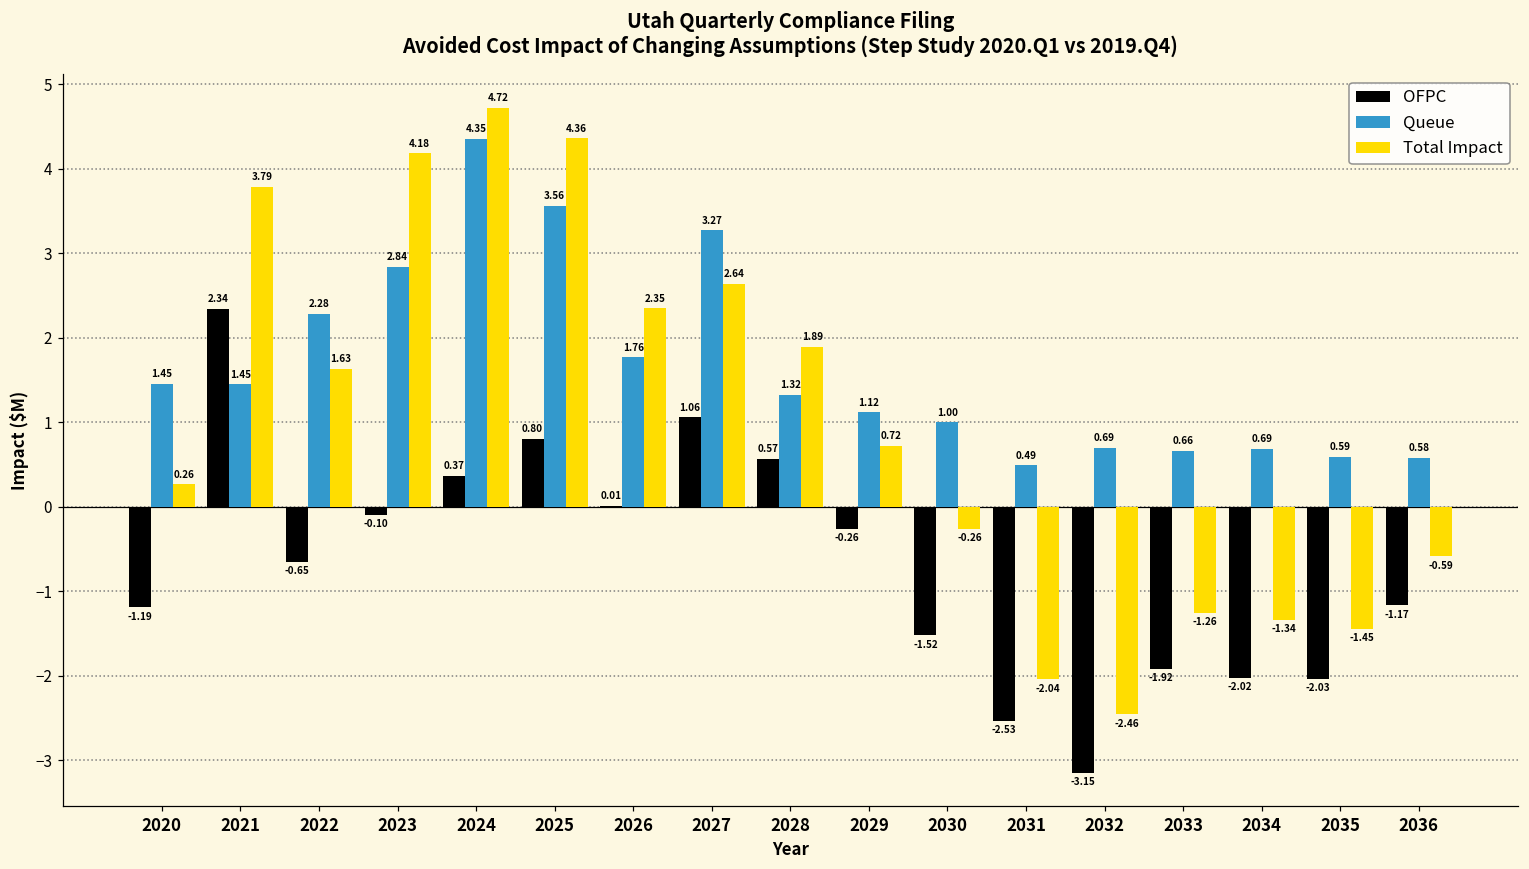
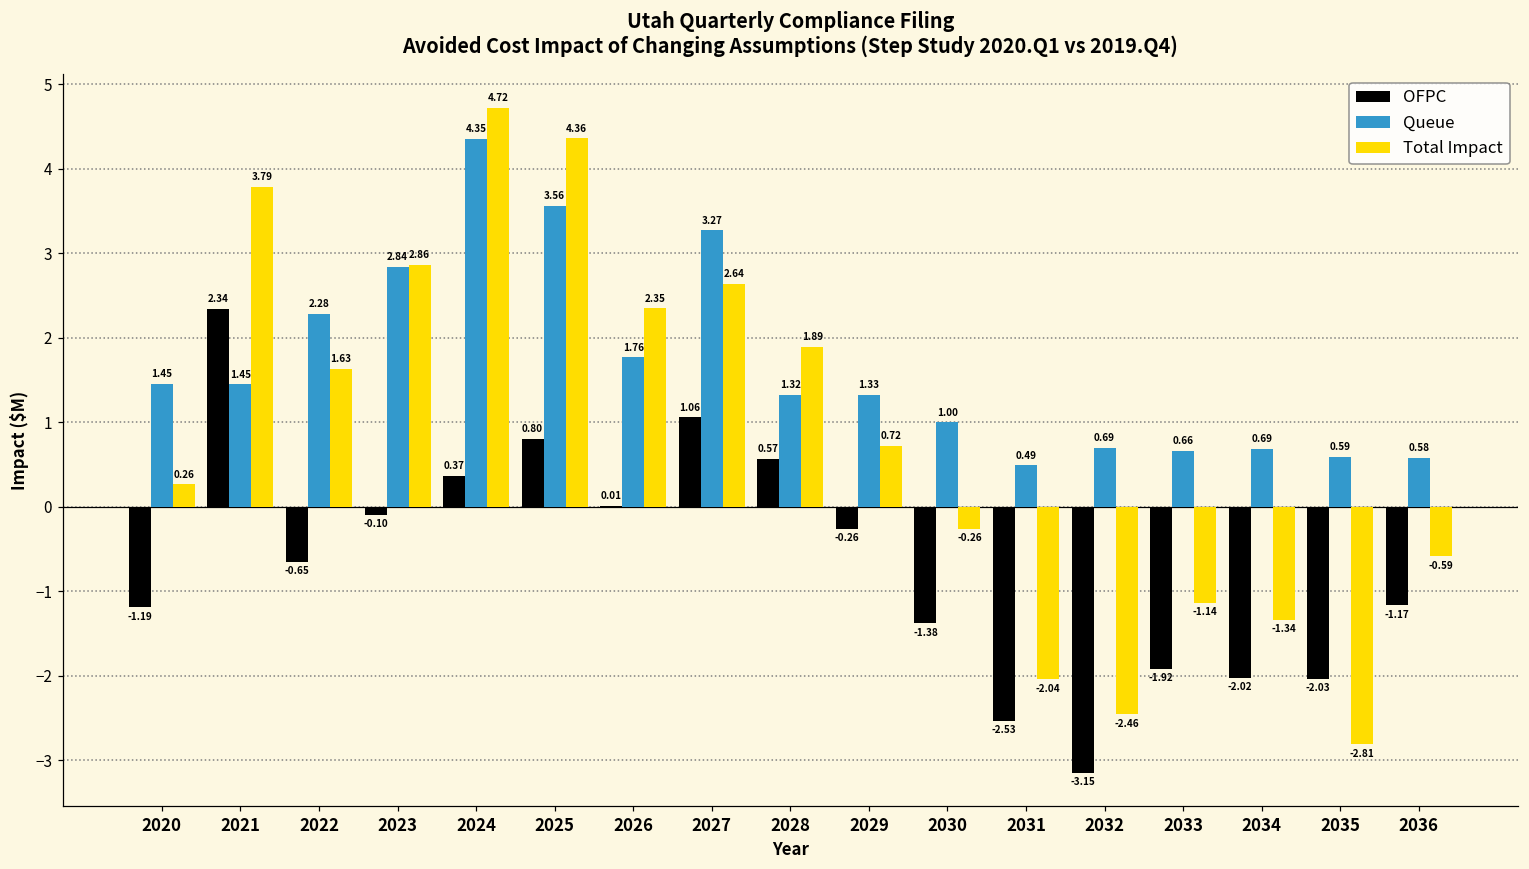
  {
    "OFPC": {
      "2020": -1.19,
      "2021": 2.34,
      "2022": -0.65,
      "2023": -0.10,
      "2024": 0.37,
      "2025": 0.80,
      "2026": 0.01,
      "2027": 1.06,
      "2028": 0.57,
      "2029": -0.26,
-     "2030": -1.52,
+     "2030": -1.38,
      "2031": -2.53,
      "2032": -3.15,
      "2033": -1.92,
      "2034": -2.02,
      "2035": -2.03,
      "2036": -1.17
    },
    "Queue": {
      "2020": 1.45,
      "2021": 1.45,
      "2022": 2.28,
      "2023": 2.84,
      "2024": 4.35,
      "2025": 3.56,
      "2026": 1.76,
      "2027": 3.27,
      "2028": 1.32,
-     "2029": 1.12,
+     "2029": 1.33,
      "2030": 1.00,
      "2031": 0.49,
      "2032": 0.69,
      "2033": 0.66,
      "2034": 0.69,
      "2035": 0.59,
      "2036": 0.58
    },
    "Total Impact": {
      "2020": 0.26,
      "2021": 3.79,
      "2022": 1.63,
-     "2023": 4.18,
+     "2023": 2.86,
      "2024": 4.72,
      "2025": 4.36,
      "2026": 2.35,
      "2027": 2.64,
      "2028": 1.89,
      "2029": 0.72,
      "2030": -0.26,
      "2031": -2.04,
      "2032": -2.46,
-     "2033": -1.26,
+     "2033": -1.14,
      "2034": -1.34,
-     "2035": -1.45,
+     "2035": -2.81,
      "2036": -0.59
    }
  }
